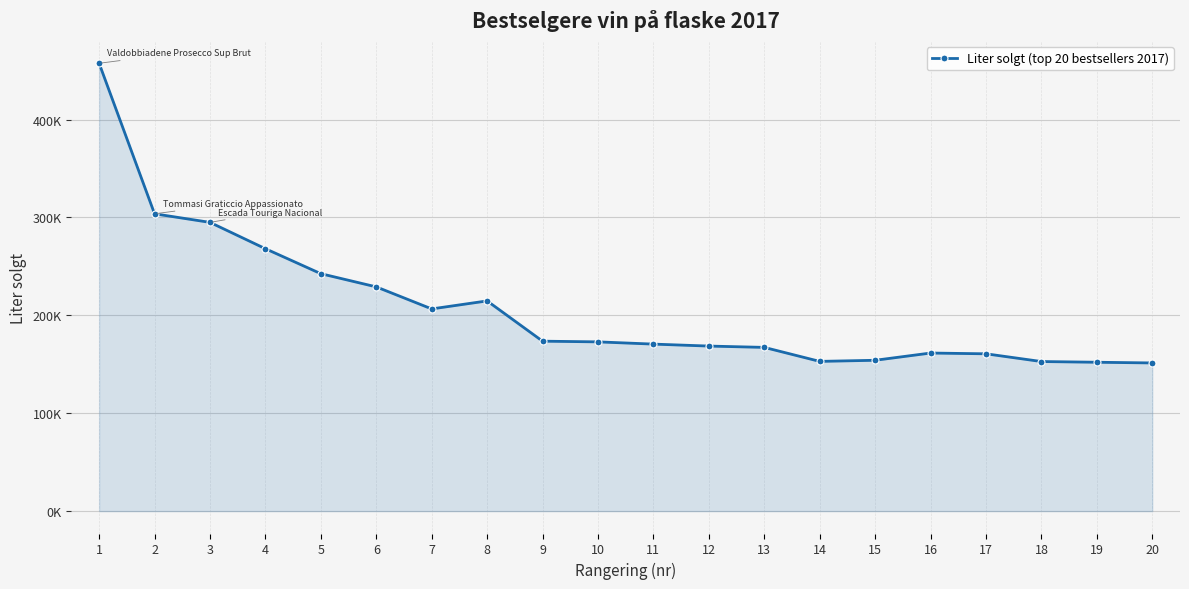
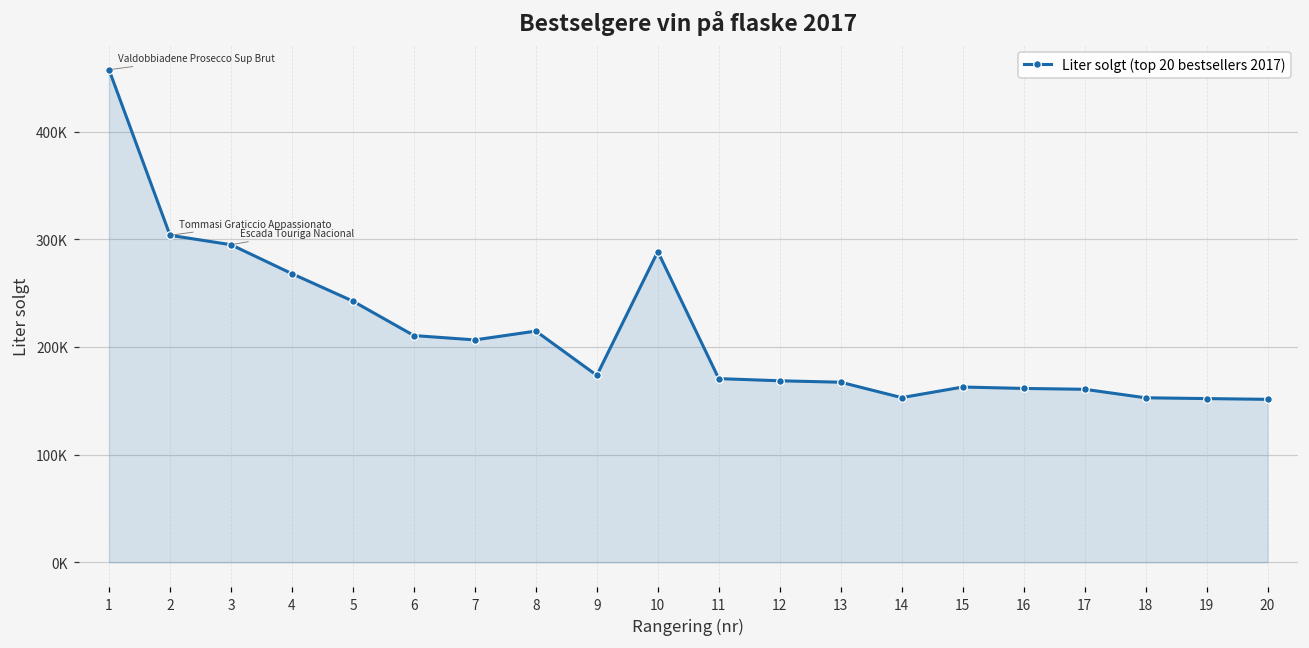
  {
    "1": 460000,
    "2": 300000,
    "3": 290000,
    "4": 270000,
    "5": 240000,
-   "6": 230000,
+   "6": 210000,
    "7": 210000,
    "8": 210000,
    "9": 170000,
-   "10": 170000,
+   "10": 290000,
    "11": 170000,
    "12": 170000,
    "13": 170000,
    "14": 150000,
-   "15": 150000,
+   "15": 160000,
    "16": 160000,
    "17": 160000,
    "18": 150000,
    "19": 150000,
    "20": 150000
  }
